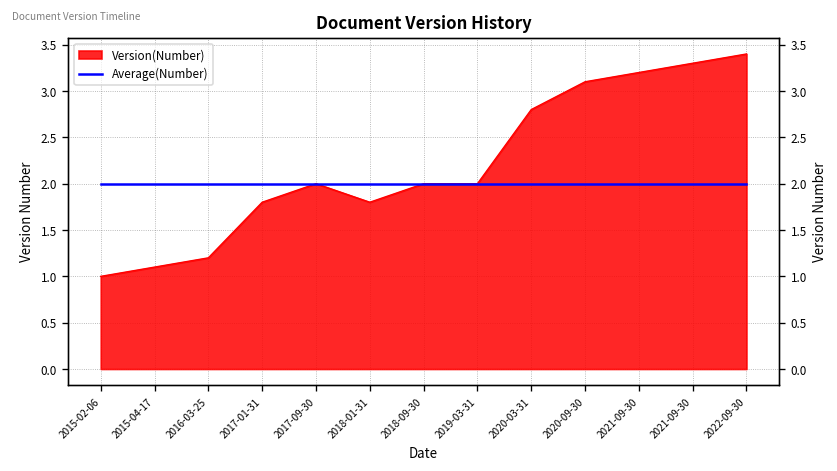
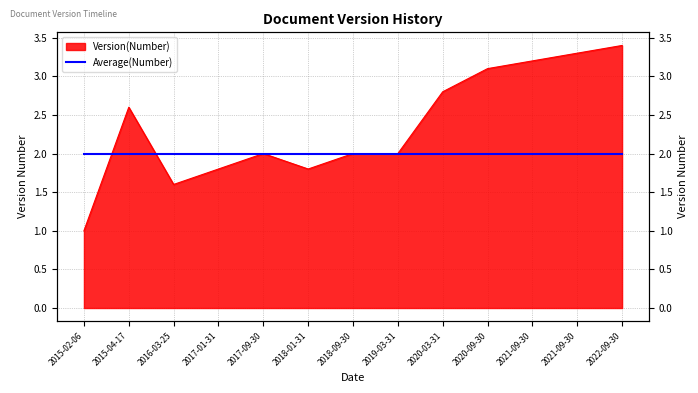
  {
    "Version(Number)": {
      "2015-02-06": 1.0,
-     "2015-04-17": 1.1,
-     "2016-03-25": 1.2,
+     "2015-04-17": 2.6,
+     "2016-03-25": 1.6,
      "2017-01-31": 1.8,
      "2018-01-31": 1.8,
      "2020-03-31": 2.8,
      "2020-09-30": 3.1,
      "2022-09-30": 3.4
    },
    "Average(Number)": {
      "2015-02-06": 2.0,
      "2015-04-17": 2.0,
      "2016-03-25": 2.0,
      "2017-01-31": 2.0,
      "2018-01-31": 2.0,
      "2020-03-31": 2.0,
      "2020-09-30": 2.0,
      "2022-09-30": 2.0
    }
  }
